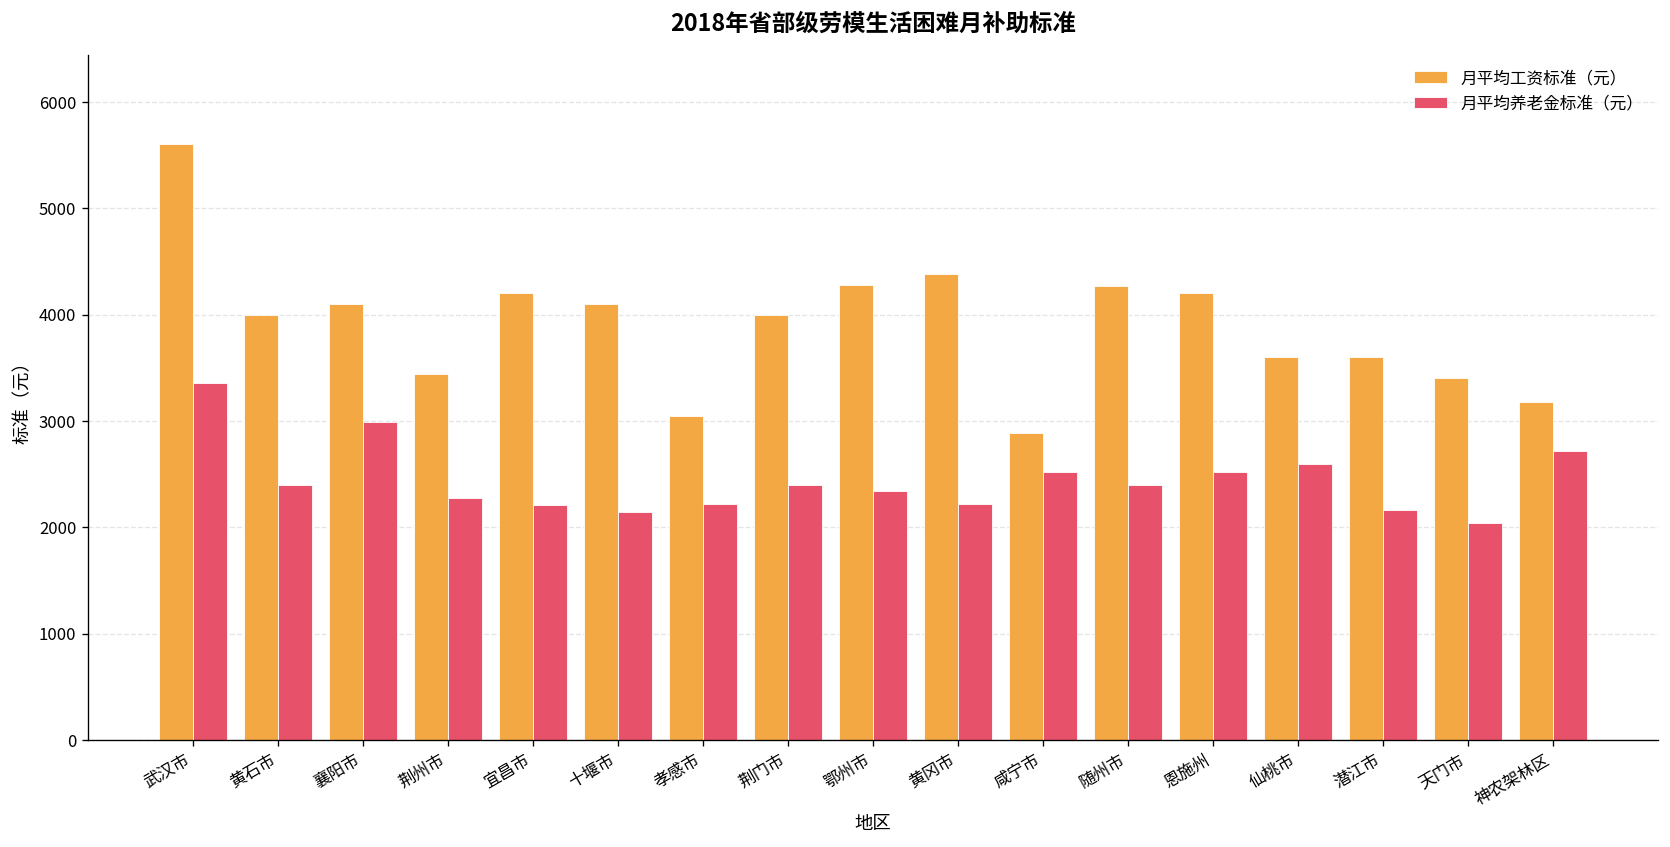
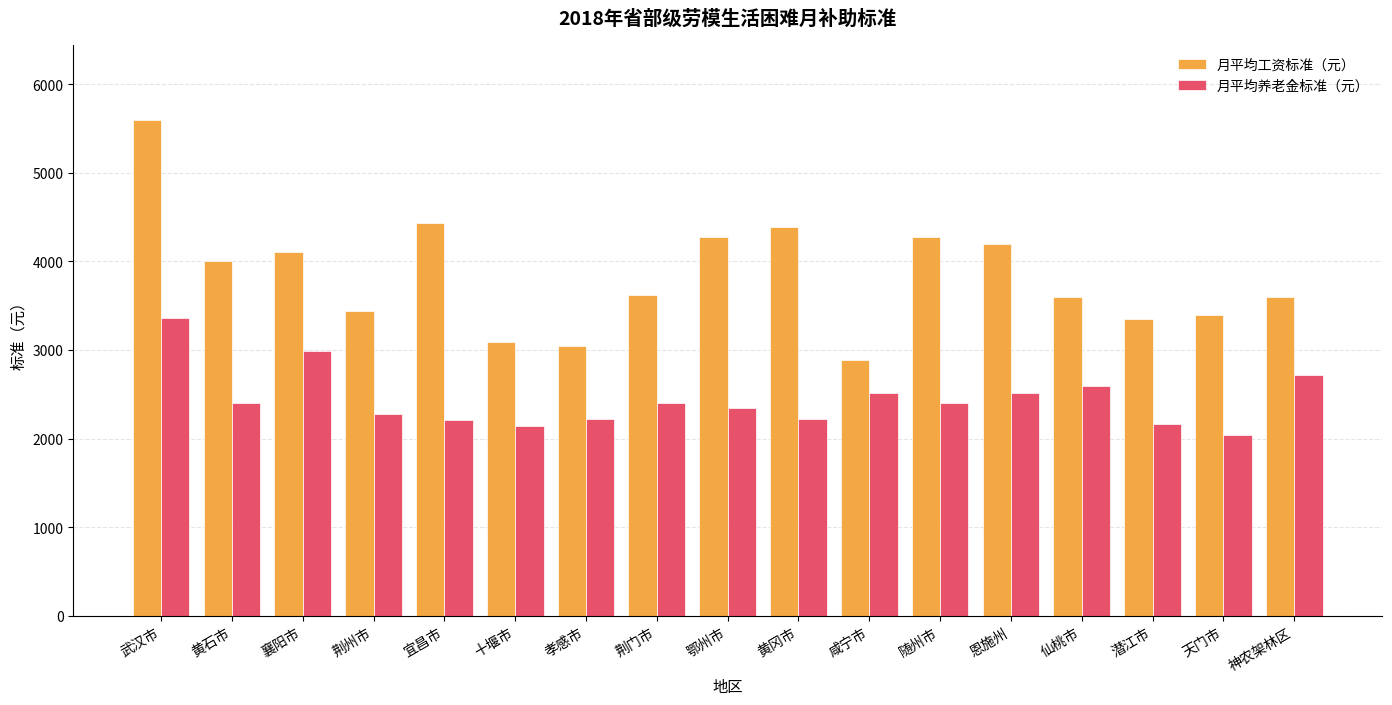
  {
    "月平均工资标准（元）": {
      "武汉市": 5600,
      "黄石市": 4000,
      "襄阳市": 4100,
      "荆州市": 3400,
-     "宜昌市": 4200,
-     "十堰市": 4100,
+     "宜昌市": 4400,
+     "十堰市": 3100,
      "孝感市": 3000,
-     "荆门市": 4000,
+     "荆门市": 3600,
      "鄂州市": 4300,
      "黄冈市": 4400,
      "咸宁市": 2900,
      "随州市": 4300,
      "恩施州": 4200,
      "仙桃市": 3600,
-     "潜江市": 3600,
+     "潜江市": 3400,
      "天门市": 3400,
-     "神农架林区": 3200
+     "神农架林区": 3600
    },
    "月平均养老金标准（元）": {
      "武汉市": 3400,
      "黄石市": 2400,
      "襄阳市": 3000,
      "荆州市": 2300,
      "宜昌市": 2200,
      "十堰市": 2100,
      "孝感市": 2200,
      "荆门市": 2400,
      "鄂州市": 2300,
      "黄冈市": 2200,
      "咸宁市": 2500,
      "随州市": 2400,
      "恩施州": 2500,
      "仙桃市": 2600,
      "潜江市": 2200,
      "天门市": 2000,
      "神农架林区": 2700
    }
  }
